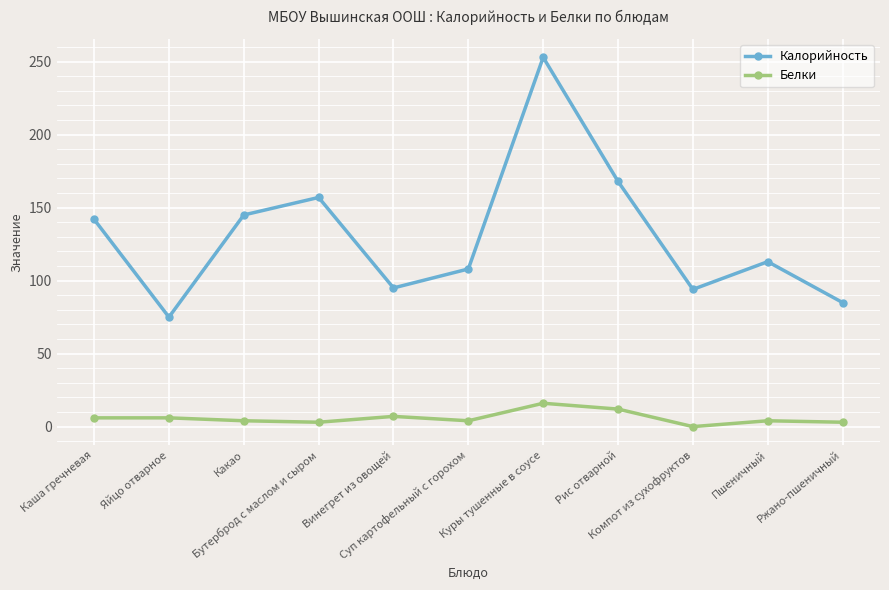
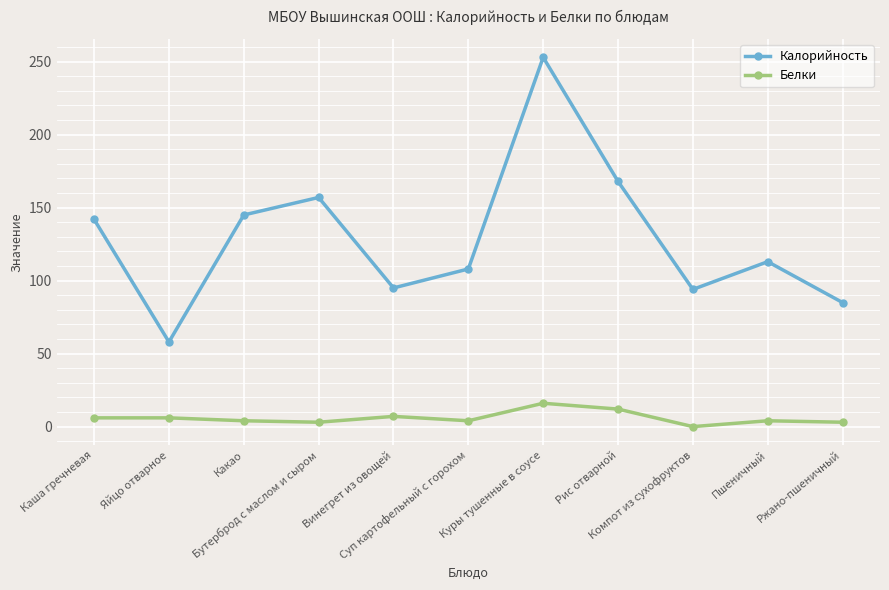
  {
    "Калорийность": {
      "Каша гречневая": 142,
-     "Яйцо отварное": 75,
+     "Яйцо отварное": 58,
      "Какао": 145,
      "Бутерброд с маслом и сыром": 157,
      "Винегрет из овощей": 95,
      "Суп картофельный с горохом": 108,
      "Куры тушенные в соусе": 253,
      "Рис отварной": 168,
      "Компот из сухофруктов": 94,
      "Пшеничный": 113,
      "Ржано-пшеничный": 85
    },
    "Белки": {
      "Каша гречневая": 6,
      "Яйцо отварное": 6,
      "Какао": 4,
      "Бутерброд с маслом и сыром": 3,
      "Винегрет из овощей": 7,
      "Суп картофельный с горохом": 4,
      "Куры тушенные в соусе": 16,
      "Рис отварной": 12,
      "Компот из сухофруктов": 0,
      "Пшеничный": 4,
      "Ржано-пшеничный": 3
    }
  }
